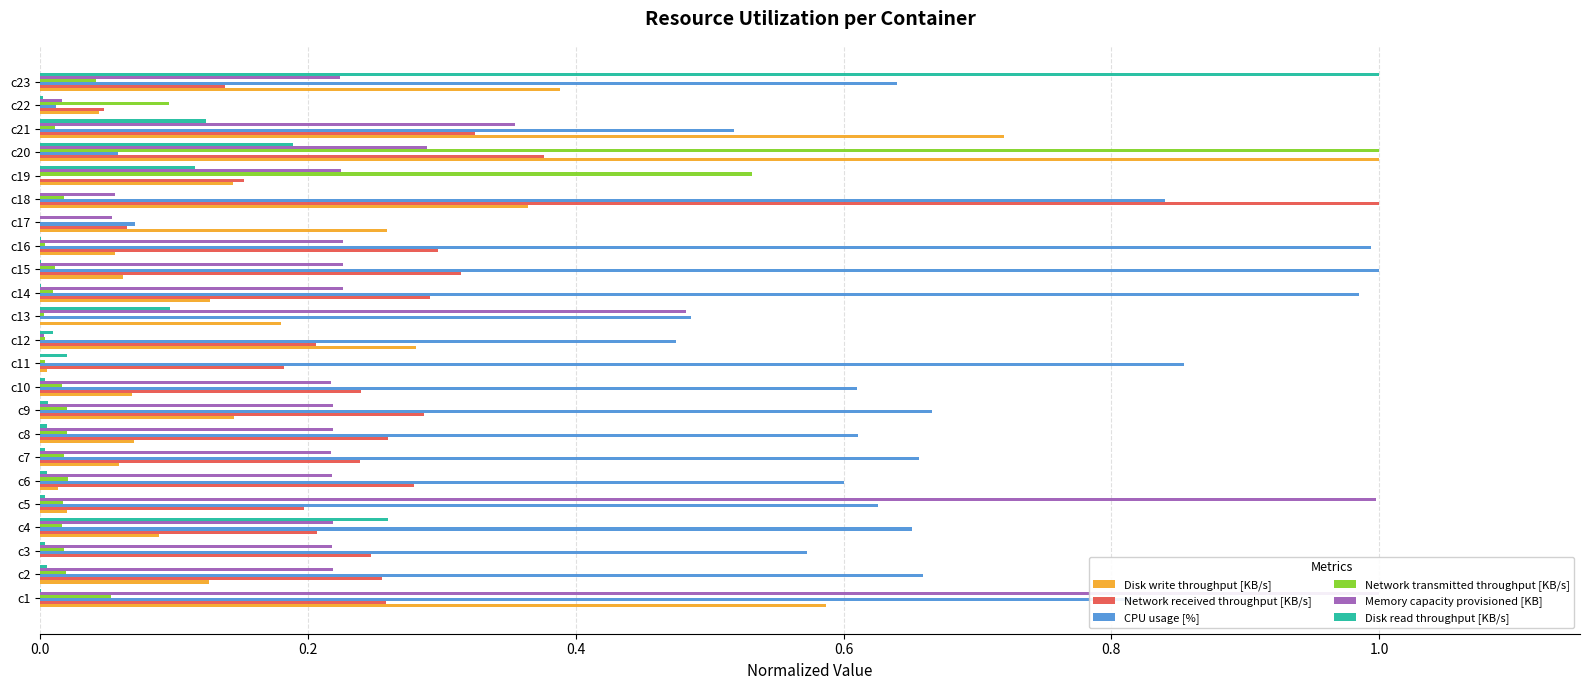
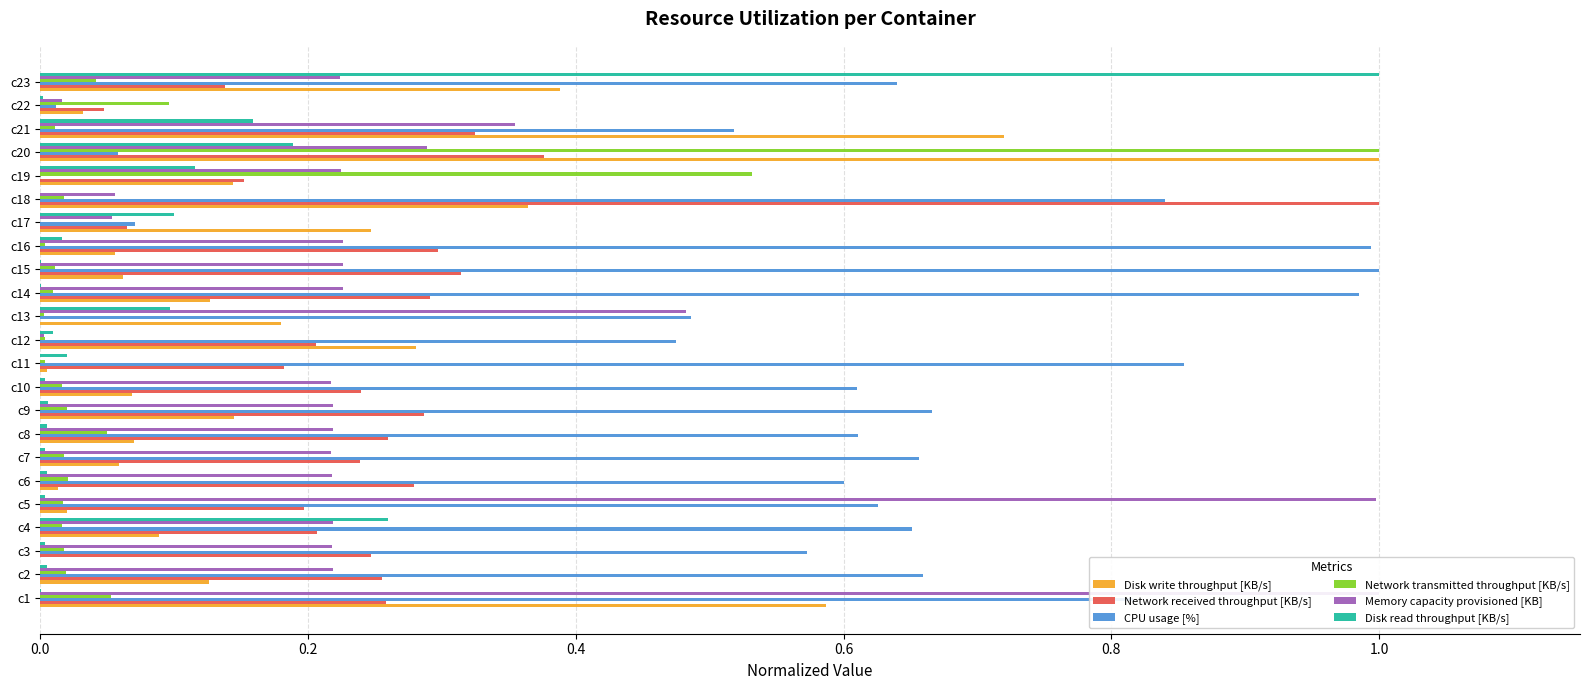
  {
    "Disk write throughput [KB/s]": {
      "c23": 0.388,
-     "c22": 0.044,
+     "c22": 0.032,
      "c21": 0.720,
      "c20": 1.000,
      "c19": 0.144,
      "c18": 0.364,
-     "c17": 0.259,
+     "c17": 0.247,
      "c16": 0.056,
      "c15": 0.062,
      "c14": 0.127,
      "c13": 0.180,
      "c12": 0.281,
      "c11": 0.005,
      "c10": 0.069,
      "c9": 0.145,
      "c8": 0.070,
      "c7": 0.059,
      "c6": 0.013,
      "c5": 0.020,
      "c4": 0.089,
      "c3": 0.000,
      "c2": 0.126,
      "c1": 0.587
    },
    "Network received throughput [KB/s]": {
      "c23": 0.138,
      "c22": 0.048,
      "c21": 0.325,
      "c20": 0.376,
      "c19": 0.152,
      "c18": 1.000,
      "c17": 0.065,
      "c16": 0.297,
      "c15": 0.314,
      "c14": 0.291,
      "c13": 0.000,
      "c12": 0.206,
      "c11": 0.182,
      "c10": 0.240,
      "c9": 0.287,
      "c8": 0.260,
      "c7": 0.239,
      "c6": 0.279,
      "c5": 0.197,
      "c4": 0.207,
      "c3": 0.247,
      "c2": 0.255,
      "c1": 0.258
    },
    "CPU usage [%]": {
      "c23": 0.640,
      "c22": 0.012,
      "c21": 0.518,
      "c20": 0.058,
      "c19": 0.000,
      "c18": 0.840,
      "c17": 0.071,
      "c16": 0.994,
      "c15": 1.000,
      "c14": 0.985,
      "c13": 0.486,
      "c12": 0.475,
      "c11": 0.854,
      "c10": 0.610,
      "c9": 0.666,
      "c8": 0.611,
      "c7": 0.656,
      "c6": 0.600,
      "c5": 0.626,
      "c4": 0.651,
      "c3": 0.573,
      "c2": 0.659
    },
    "Network transmitted throughput [KB/s]": {
      "c23": 0.042,
      "c22": 0.096,
      "c21": 0.01,
      "c20": 1.00,
      "c19": 0.532,
      "c18": 0.018,
      "c17": 0.00,
      "c16": 0.004,
      "c15": 0.01,
      "c14": 0.01,
      "c13": 0.003,
      "c12": 0.004,
      "c11": 0.004,
      "c10": 0.016,
      "c9": 0.02,
-     "c8": 0.02,
+     "c8": 0.05,
      "c7": 0.018,
      "c6": 0.02,
      "c5": 0.017,
      "c4": 0.016,
      "c3": 0.018,
      "c2": 0.02,
      "c1": 0.053
    },
    "Memory capacity provisioned [KB]": {
      "c23": 0.224,
      "c22": 0.016,
      "c21": 0.355,
      "c20": 0.289,
      "c19": 0.225,
      "c18": 0.056,
      "c17": 0.054,
      "c16": 0.226,
      "c15": 0.226,
      "c14": 0.226,
      "c13": 0.482,
      "c12": 0.003,
      "c11": 0.000,
      "c10": 0.217,
      "c9": 0.219,
      "c8": 0.219,
      "c7": 0.217,
      "c6": 0.218,
      "c5": 0.998,
      "c4": 0.219,
      "c3": 0.218,
      "c2": 0.219
    },
    "Disk read throughput [KB/s]": {
      "c23": 1.000,
      "c22": 0.002,
-     "c21": 0.124,
+     "c21": 0.159,
      "c20": 0.189,
      "c19": 0.116,
      "c18": 0.000,
-     "c17": 0.0,
-     "c16": 0.001,
+     "c17": 0.1,
+     "c16": 0.016,
      "c13": 0.097,
      "c12": 0.010,
      "c11": 0.020,
      "c10": 0.004,
      "c9": 0.006,
      "c8": 0.005,
      "c7": 0.004,
      "c6": 0.005,
      "c5": 0.004,
      "c4": 0.260,
      "c3": 0.004,
      "c2": 0.005
    }
  }
